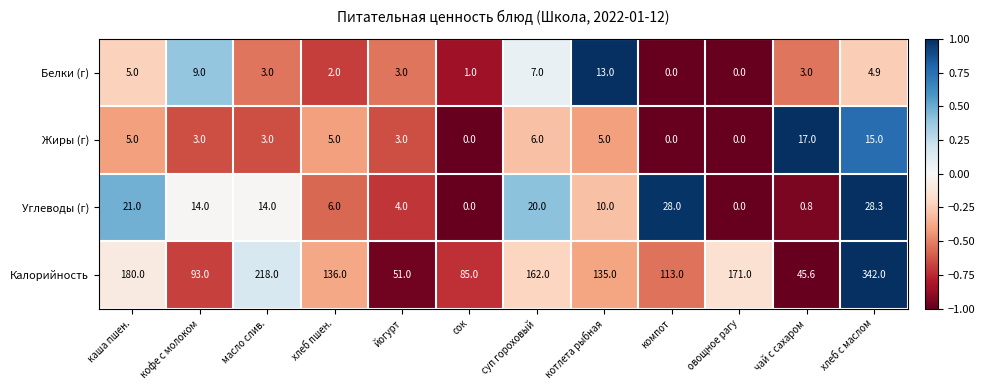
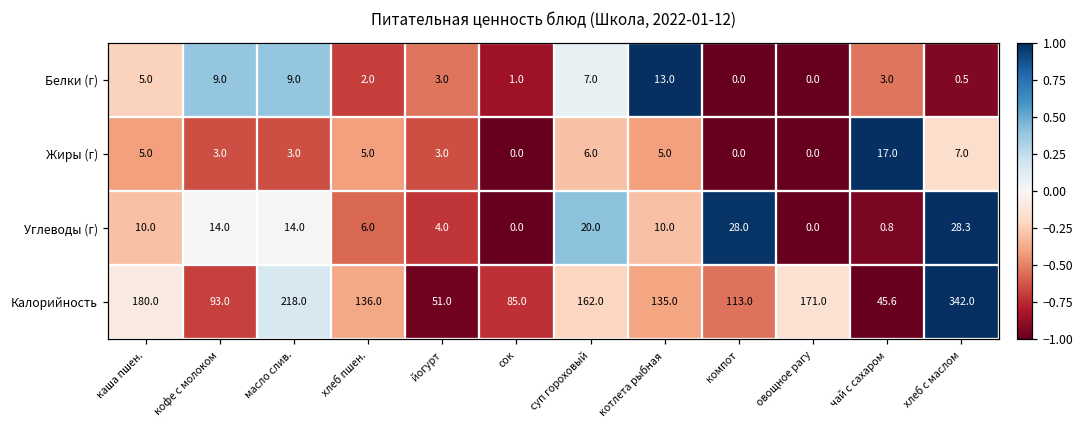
  {
    "Белки (г)": {
      "каша пшен.": 5.0,
      "кофе с молоком": 9.0,
-     "масло слив.": 3.0,
+     "масло слив.": 9.0,
      "хлеб пшен.": 2.0,
      "йогурт": 3.0,
      "сок": 1.0,
      "суп гороховый": 7.0,
      "котлета рыбная": 13.0,
      "компот": 0.0,
      "овощное рагу": 0.0,
      "чай с сахаром": 3.0,
-     "хлеб с маслом": 4.9
+     "хлеб с маслом": 0.5
    },
    "Жиры (г)": {
      "каша пшен.": 5.0,
      "кофе с молоком": 3.0,
      "масло слив.": 3.0,
      "хлеб пшен.": 5.0,
      "йогурт": 3.0,
      "сок": 0.0,
      "суп гороховый": 6.0,
      "котлета рыбная": 5.0,
      "компот": 0.0,
      "овощное рагу": 0.0,
      "чай с сахаром": 17.0,
-     "хлеб с маслом": 15.0
+     "хлеб с маслом": 7.0
    },
    "Углеводы (г)": {
-     "каша пшен.": 21.0,
+     "каша пшен.": 10.0,
      "кофе с молоком": 14.0,
      "масло слив.": 14.0,
      "хлеб пшен.": 6.0,
      "йогурт": 4.0,
      "сок": 0.0,
      "суп гороховый": 20.0,
      "котлета рыбная": 10.0,
      "компот": 28.0,
      "овощное рагу": 0.0,
      "чай с сахаром": 0.8,
      "хлеб с маслом": 28.3
    },
    "Калорийность": {
      "каша пшен.": 180.0,
      "кофе с молоком": 93.0,
      "масло слив.": 218.0,
      "хлеб пшен.": 136.0,
      "йогурт": 51.0,
      "сок": 85.0,
      "суп гороховый": 162.0,
      "котлета рыбная": 135.0,
      "компот": 113.0,
      "овощное рагу": 171.0,
      "чай с сахаром": 45.6,
      "хлеб с маслом": 342.0
    }
  }
